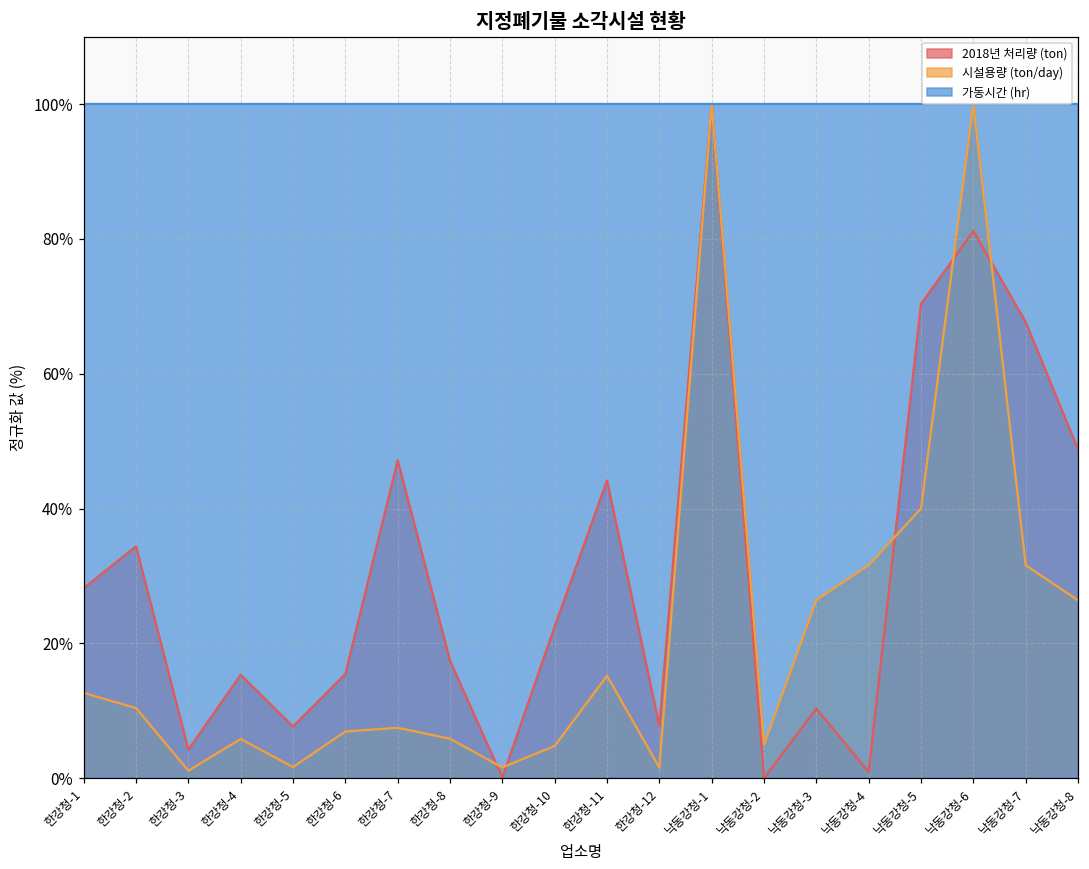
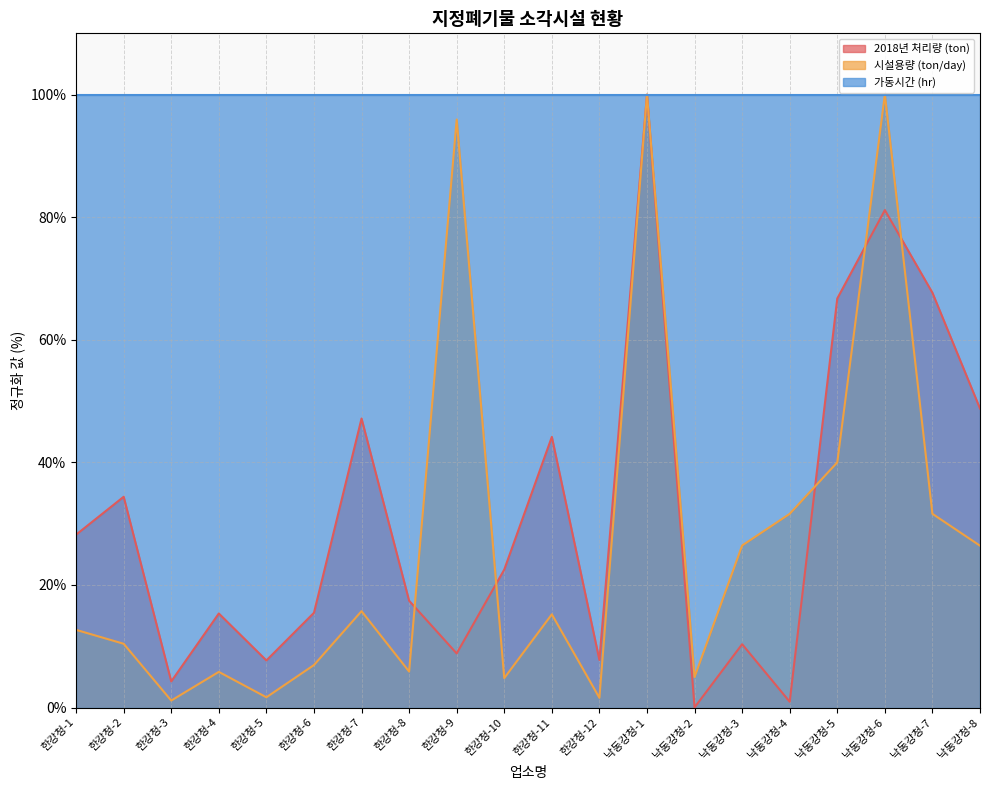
  {
    "2018년 처리량 (ton)": {
      "한강청-1": "28%",
      "한강청-2": "34%",
      "한강청-3": "4%",
      "한강청-4": "15%",
      "한강청-5": "8%",
      "한강청-6": "15%",
      "한강청-7": "47%",
      "한강청-8": "17%",
-     "한강청-9": "0%",
+     "한강청-9": "9%",
      "한강청-10": "23%",
      "한강청-11": "44%",
      "한강청-12": "8%",
      "낙동강청-2": "0%",
      "낙동강청-3": "10%",
      "낙동강청-4": "1%",
-     "낙동강청-5": "70%",
+     "낙동강청-5": "67%",
      "낙동강청-6": "81%",
      "낙동강청-7": "68%",
      "낙동강청-8": "49%"
    },
    "시설용량 (ton/day)": {
      "한강청-1": "13%",
      "한강청-2": "10%",
      "한강청-3": "1%",
      "한강청-4": "6%",
      "한강청-5": "2%",
      "한강청-6": "7%",
-     "한강청-7": "7%",
+     "한강청-7": "16%",
      "한강청-8": "6%",
-     "한강청-9": "2%",
+     "한강청-9": "96%",
      "한강청-10": "5%",
      "한강청-11": "15%",
      "한강청-12": "2%",
      "낙동강청-2": "5%",
      "낙동강청-3": "26%",
      "낙동강청-4": "32%",
      "낙동강청-5": "40%",
      "낙동강청-7": "32%",
      "낙동강청-8": "26%"
    },
    "가동시간 (hr)": {
      "한강청-1": "100%",
      "한강청-2": "100%",
      "한강청-3": "100%",
      "한강청-4": "100%",
      "한강청-5": "100%",
      "한강청-6": "100%",
      "한강청-7": "100%",
      "한강청-8": "100%",
      "한강청-9": "100%",
      "한강청-10": "100%",
      "한강청-11": "100%",
      "한강청-12": "100%",
      "낙동강청-2": "100%",
      "낙동강청-3": "100%",
      "낙동강청-4": "100%",
      "낙동강청-5": "100%",
      "낙동강청-7": "100%",
      "낙동강청-8": "100%"
    }
  }
